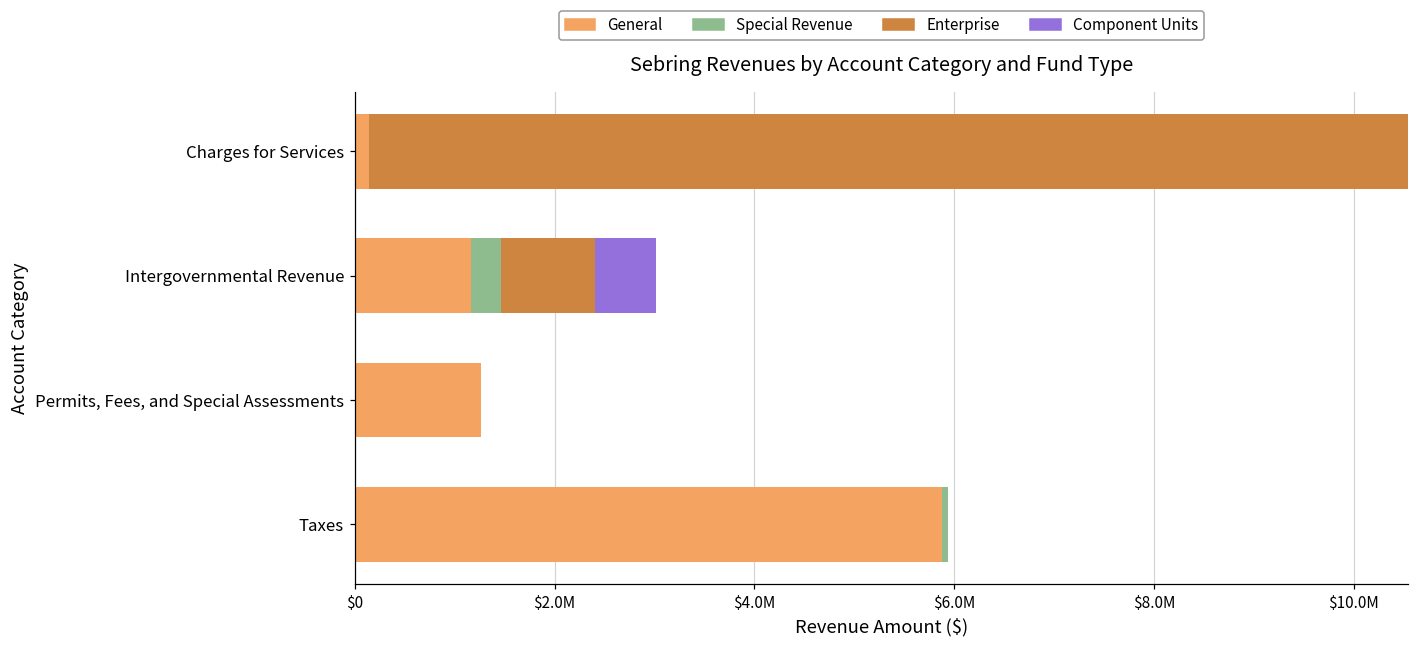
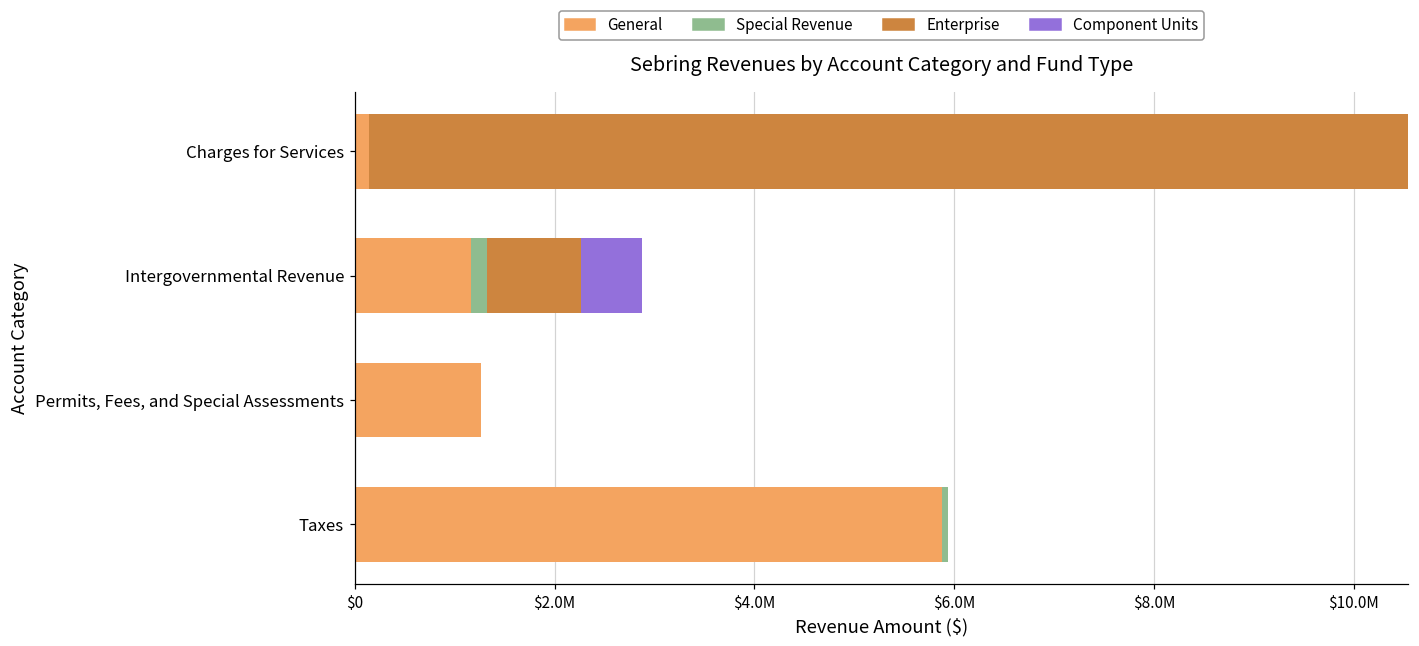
  {
    "Special Revenue": {
      "Charges for Services": "$0",
-     "Intergovernmental Revenue": "$300000",
+     "Intergovernmental Revenue": "$200000",
      "Permits, Fees, and Special Assessments": "$0",
      "Taxes": "$100000"
    },
    "Component Units": {
      "Charges for Services": "$0",
      "Intergovernmental Revenue": "$600000",
      "Permits, Fees, and Special Assessments": "$0",
      "Taxes": "$0"
    }
  }
